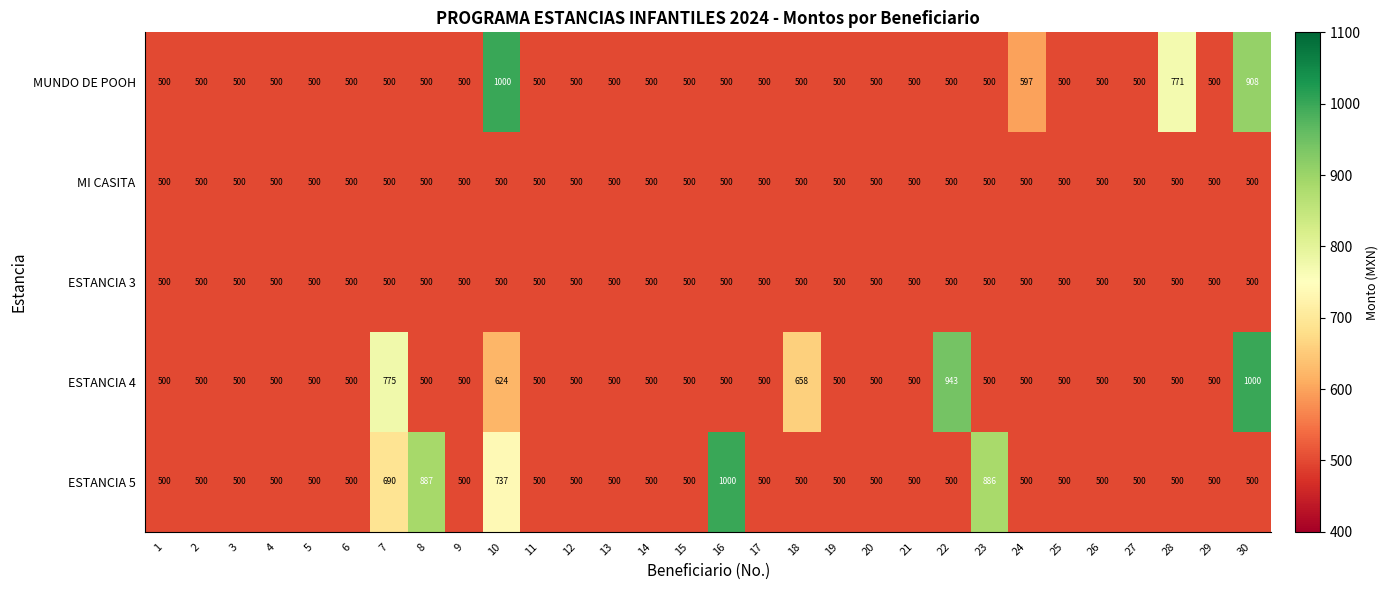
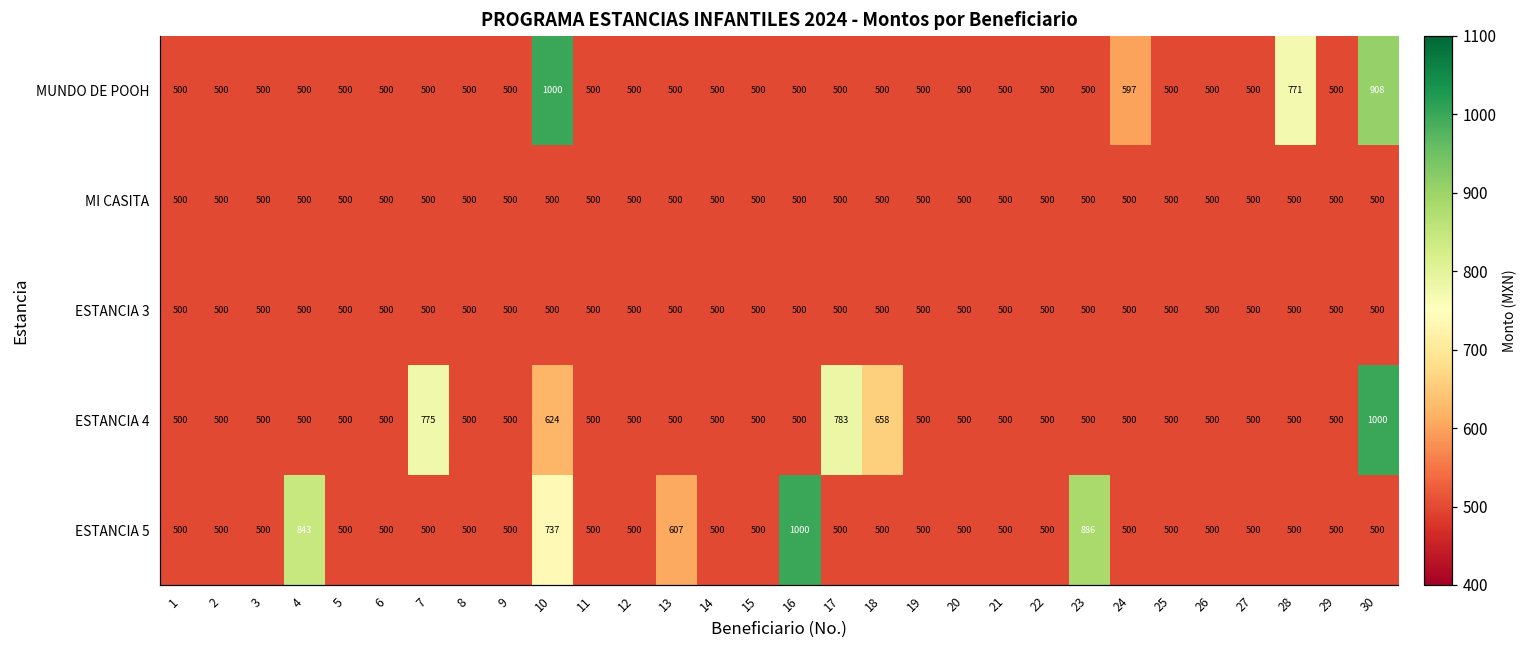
  {
    "MUNDO DE POOH": {
      "1": 500,
      "2": 500,
      "3": 500,
      "4": 500,
      "5": 500,
      "6": 500,
      "7": 500,
      "8": 500,
      "9": 500,
      "10": 1000,
      "11": 500,
      "12": 500,
      "13": 500,
      "14": 500,
      "15": 500,
      "16": 500,
      "17": 500,
      "18": 500,
      "19": 500,
      "20": 500,
      "21": 500,
      "22": 500,
      "23": 500,
      "24": 597,
      "25": 500,
      "26": 500,
      "27": 500,
      "28": 771,
      "29": 500,
      "30": 908
    },
    "MI CASITA": {
      "1": 500,
      "2": 500,
      "3": 500,
      "4": 500,
      "5": 500,
      "6": 500,
      "7": 500,
      "8": 500,
      "9": 500,
      "10": 500,
      "11": 500,
      "12": 500,
      "13": 500,
      "14": 500,
      "15": 500,
      "16": 500,
      "17": 500,
      "18": 500,
      "19": 500,
      "20": 500,
      "21": 500,
      "22": 500,
      "23": 500,
      "24": 500,
      "25": 500,
      "26": 500,
      "27": 500,
      "28": 500,
      "29": 500,
      "30": 500
    },
    "ESTANCIA 3": {
      "1": 500,
      "2": 500,
      "3": 500,
      "4": 500,
      "5": 500,
      "6": 500,
      "7": 500,
      "8": 500,
      "9": 500,
      "10": 500,
      "11": 500,
      "12": 500,
      "13": 500,
      "14": 500,
      "15": 500,
      "16": 500,
      "17": 500,
      "18": 500,
      "19": 500,
      "20": 500,
      "21": 500,
      "22": 500,
      "23": 500,
      "24": 500,
      "25": 500,
      "26": 500,
      "27": 500,
      "28": 500,
      "29": 500,
      "30": 500
    },
    "ESTANCIA 4": {
      "1": 500,
      "2": 500,
      "3": 500,
      "4": 500,
      "5": 500,
      "6": 500,
      "7": 775,
      "8": 500,
      "9": 500,
      "10": 624,
      "11": 500,
      "12": 500,
      "13": 500,
      "14": 500,
      "15": 500,
      "16": 500,
-     "17": 500,
+     "17": 783,
      "18": 658,
      "19": 500,
      "20": 500,
      "21": 500,
-     "22": 943,
+     "22": 500,
      "23": 500,
      "24": 500,
      "25": 500,
      "26": 500,
      "27": 500,
      "28": 500,
      "29": 500,
      "30": 1000
    },
    "ESTANCIA 5": {
      "1": 500,
      "2": 500,
      "3": 500,
-     "4": 500,
+     "4": 843,
      "5": 500,
      "6": 500,
-     "7": 690,
-     "8": 887,
+     "7": 500,
+     "8": 500,
      "9": 500,
      "10": 737,
      "11": 500,
      "12": 500,
-     "13": 500,
+     "13": 607,
      "14": 500,
      "15": 500,
      "16": 1000,
      "17": 500,
      "18": 500,
      "19": 500,
      "20": 500,
      "21": 500,
      "22": 500,
      "23": 886,
      "24": 500,
      "25": 500,
      "26": 500,
      "27": 500,
      "28": 500,
      "29": 500,
      "30": 500
    }
  }
